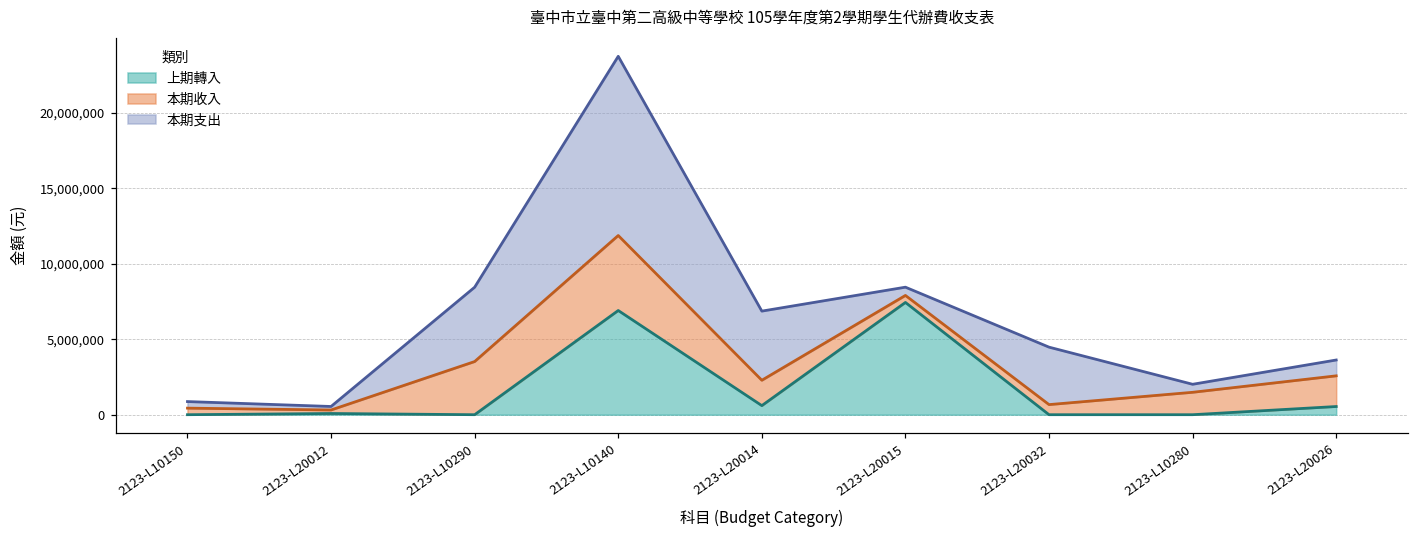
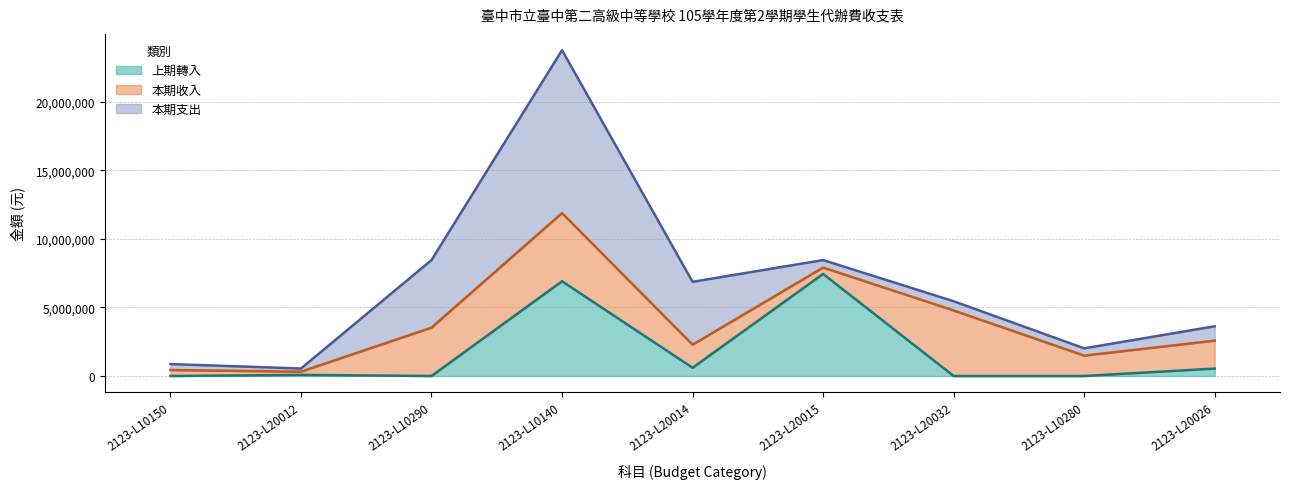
  {
    "上期轉入": {
      "2123-L10150": "0",
      "2123-L20012": "100,000",
      "2123-L10290": "0",
      "2123-L10140": "6,900,000",
      "2123-L20014": "600,000",
      "2123-L20015": "7,400,000",
      "2123-L20032": "0",
      "2123-L10280": "0",
      "2123-L20026": "500,000"
    },
    "本期收入": {
      "2123-L10150": "400,000",
      "2123-L20012": "200,000",
      "2123-L10290": "3,500,000",
      "2123-L10140": "5,000,000",
      "2123-L20014": "1,700,000",
      "2123-L20015": "500,000",
-     "2123-L20032": "700,000",
+     "2123-L20032": "4,800,000",
      "2123-L10280": "1,500,000",
      "2123-L20026": "2,000,000"
    },
    "本期支出": {
      "2123-L10150": "400,000",
      "2123-L20012": "200,000",
      "2123-L10290": "4,900,000",
      "2123-L10140": "11,900,000",
      "2123-L20014": "4,600,000",
      "2123-L20015": "500,000",
-     "2123-L20032": "3,800,000",
+     "2123-L20032": "700,000",
      "2123-L10280": "500,000",
      "2123-L20026": "1,000,000"
    }
  }
